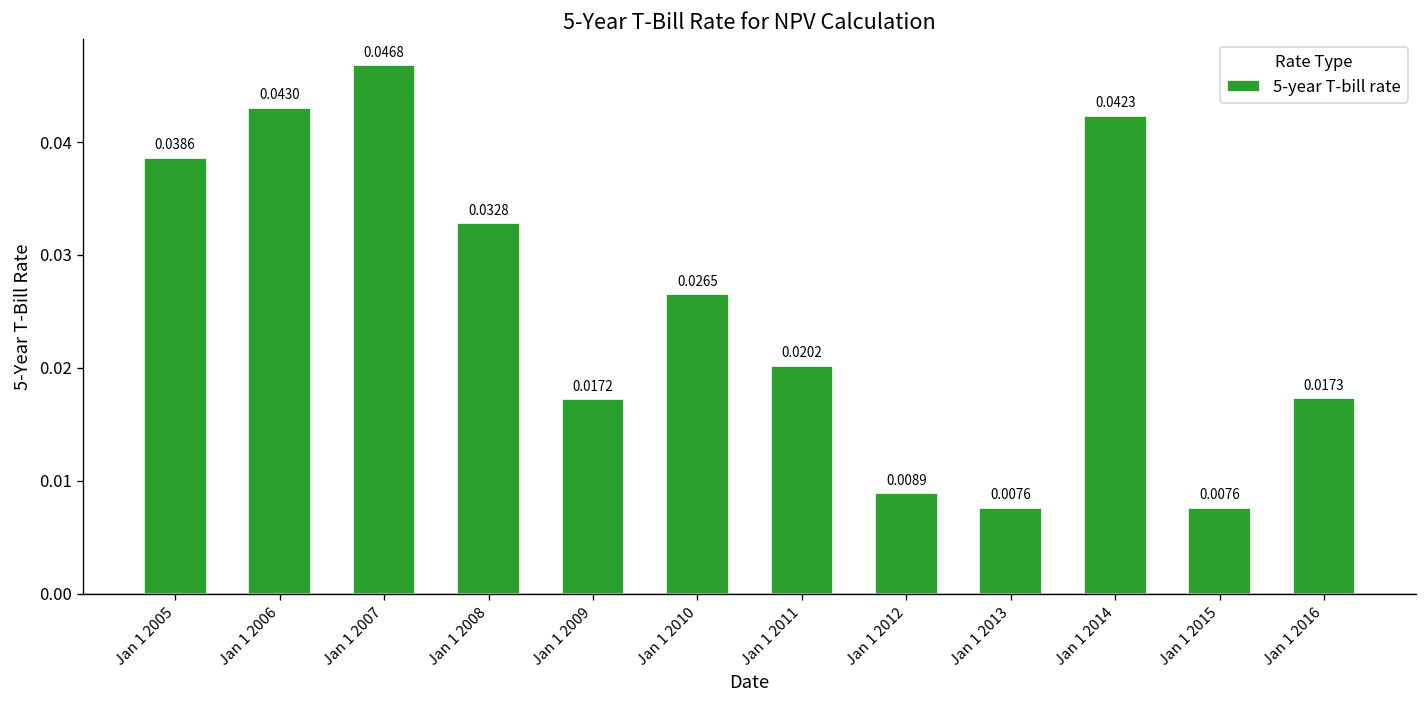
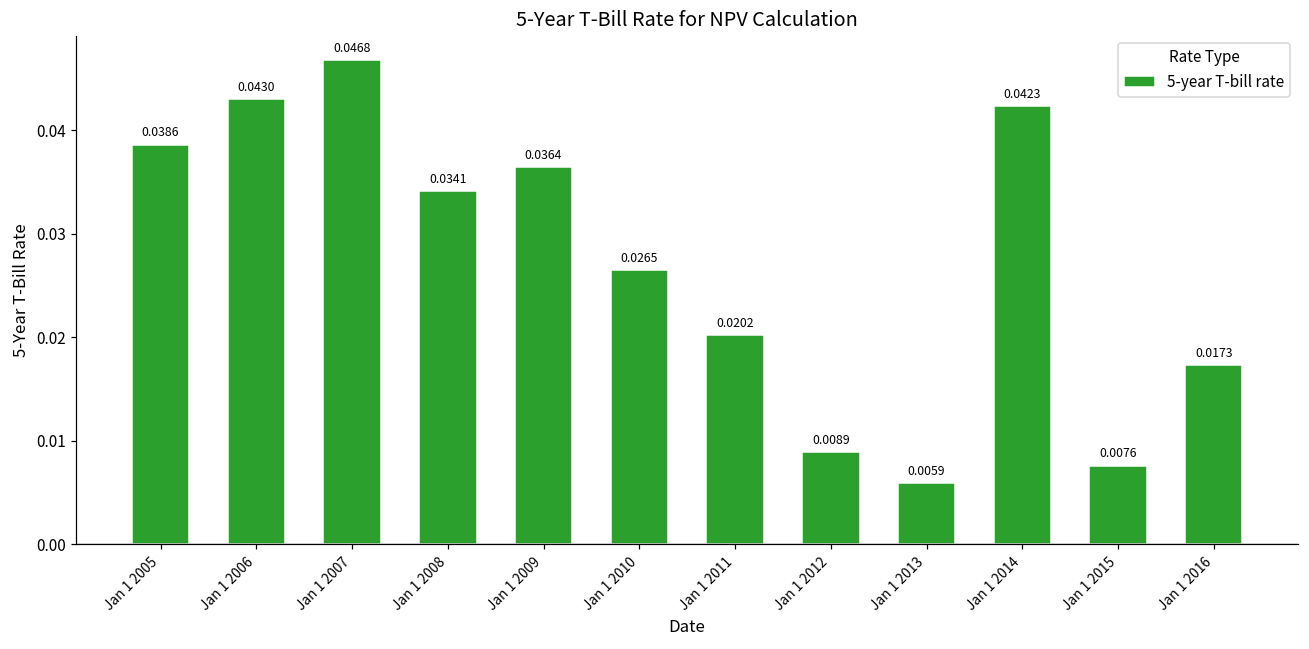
  {
    "Jan 1 2005": 0.0386,
    "Jan 1 2006": 0.0430,
    "Jan 1 2007": 0.0468,
-   "Jan 1 2008": 0.0328,
-   "Jan 1 2009": 0.0172,
+   "Jan 1 2008": 0.0341,
+   "Jan 1 2009": 0.0364,
    "Jan 1 2010": 0.0265,
    "Jan 1 2011": 0.0202,
    "Jan 1 2012": 0.0089,
-   "Jan 1 2013": 0.0076,
+   "Jan 1 2013": 0.0059,
    "Jan 1 2014": 0.0423,
    "Jan 1 2015": 0.0076,
    "Jan 1 2016": 0.0173
  }
